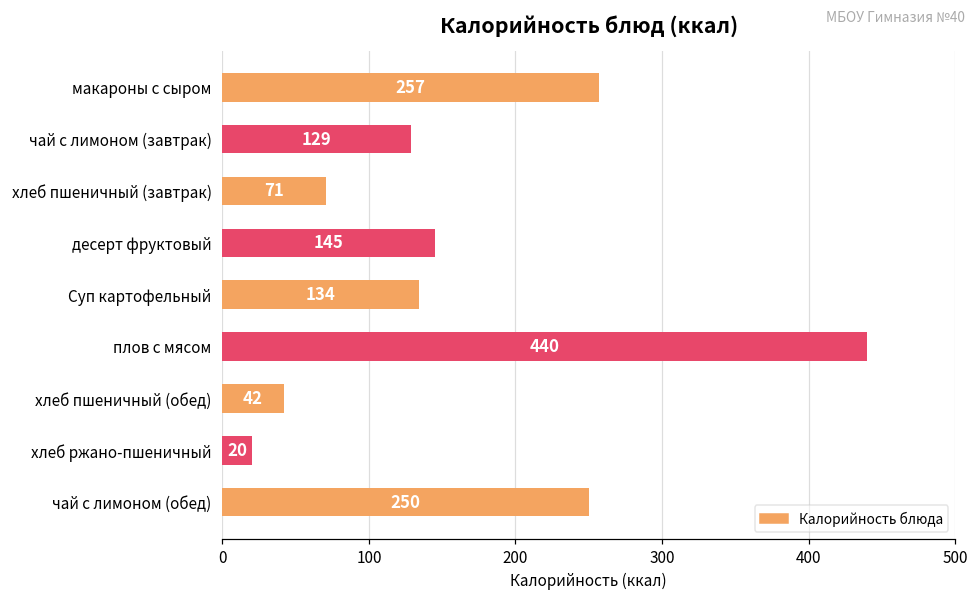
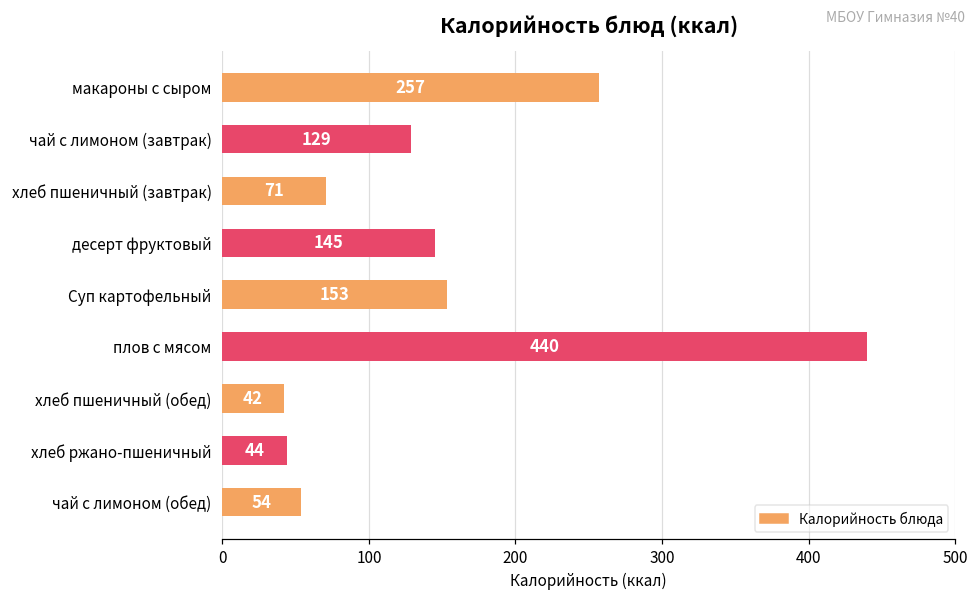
  {
    "макароны с сыром": 257,
    "чай с лимоном (завтрак)": 129,
    "хлеб пшеничный (завтрак)": 71,
    "десерт фруктовый": 145,
-   "Суп картофельный": 134,
+   "Суп картофельный": 153,
    "плов с мясом": 440,
    "хлеб пшеничный (обед)": 42,
-   "хлеб ржано-пшеничный": 20,
-   "чай с лимоном (обед)": 250
+   "хлеб ржано-пшеничный": 44,
+   "чай с лимоном (обед)": 54
  }
